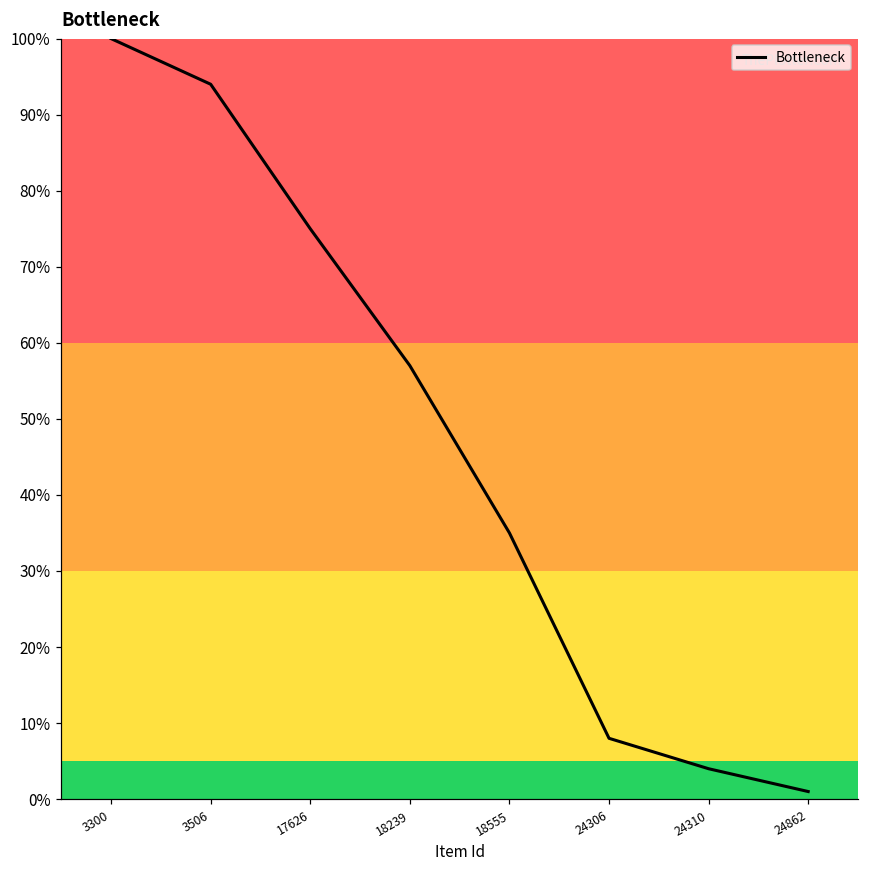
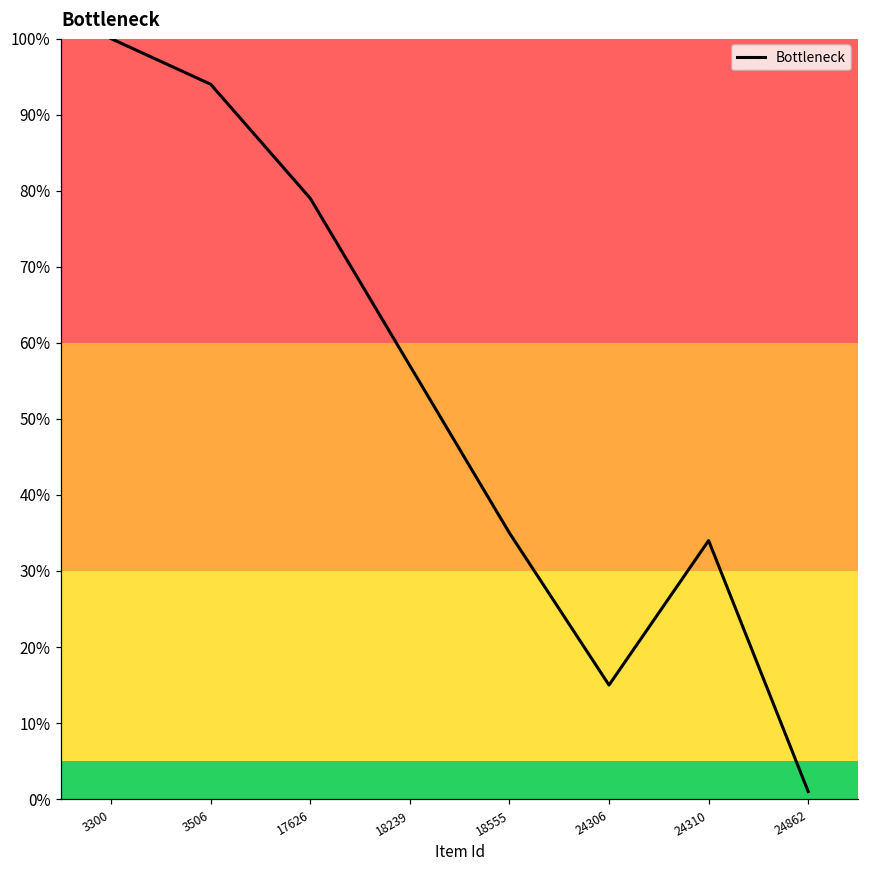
  {
    "3300": "100%",
    "3506": "94%",
-   "17626": "75%",
+   "17626": "79%",
    "18239": "57%",
    "18555": "35%",
-   "24306": "8%",
-   "24310": "4%",
+   "24306": "15%",
+   "24310": "34%",
    "24862": "1%"
  }
